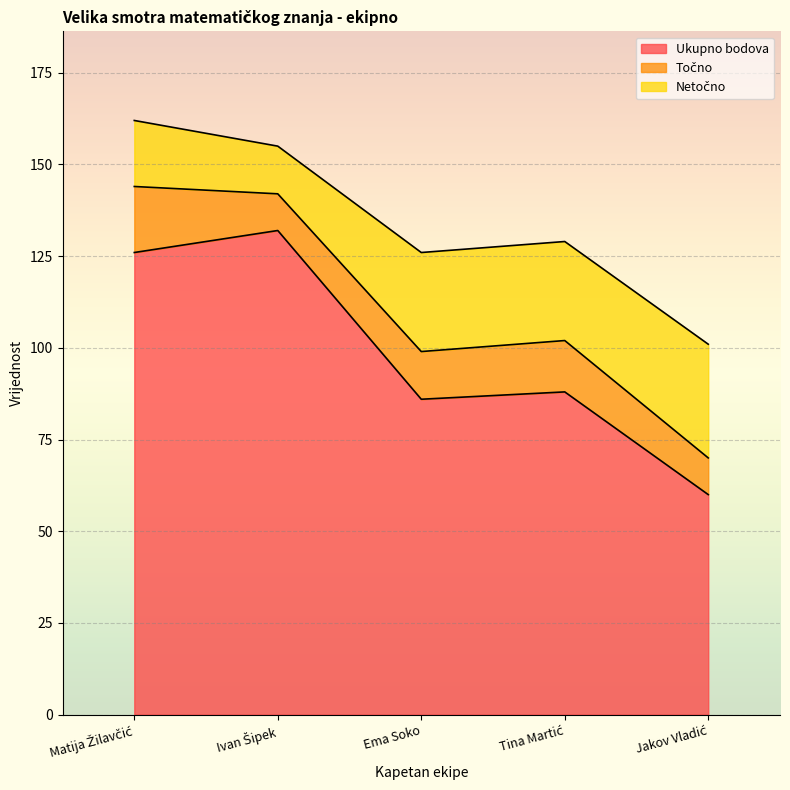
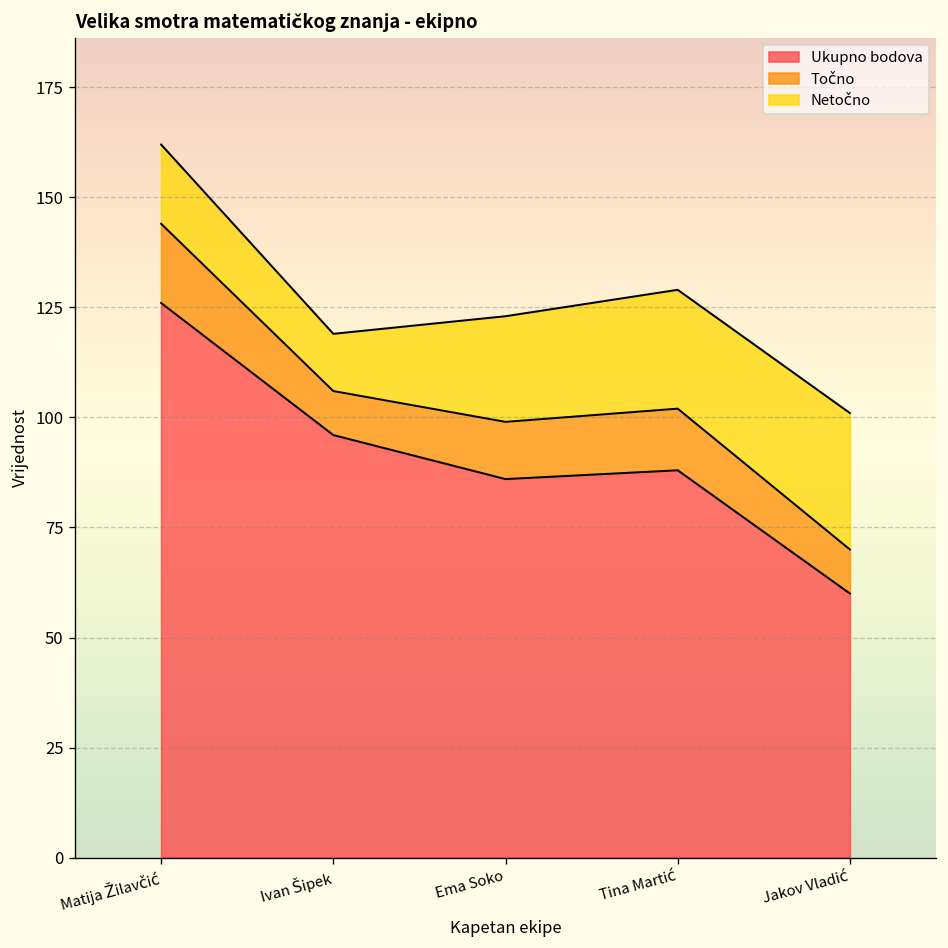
  {
    "Ukupno bodova": {
      "Matija Žilavčić": 126,
-     "Ivan Šipek": 132,
+     "Ivan Šipek": 96,
      "Ema Soko": 86,
      "Tina Martić": 88,
      "Jakov Vladić": 60
    },
    "Točno": {
      "Matija Žilavčić": 18,
      "Ivan Šipek": 10,
      "Ema Soko": 13,
      "Tina Martić": 14,
      "Jakov Vladić": 10
    },
    "Netočno": {
      "Matija Žilavčić": 18,
      "Ivan Šipek": 13,
-     "Ema Soko": 27,
+     "Ema Soko": 24,
      "Tina Martić": 27,
      "Jakov Vladić": 31
    }
  }
